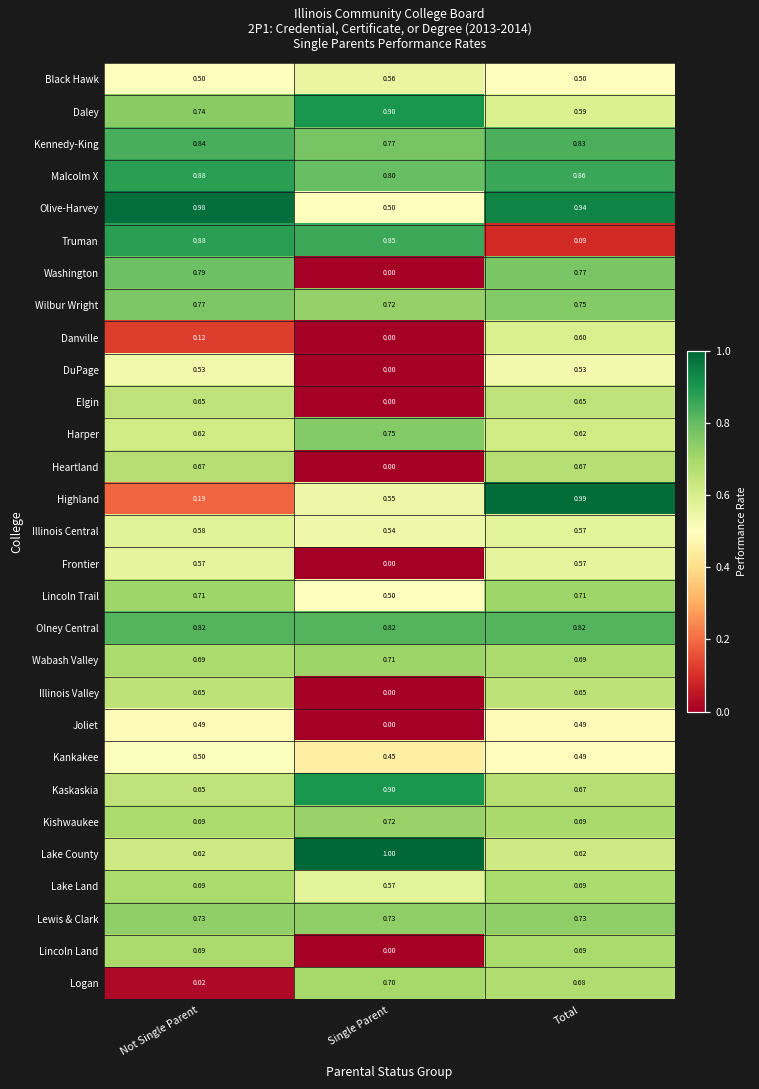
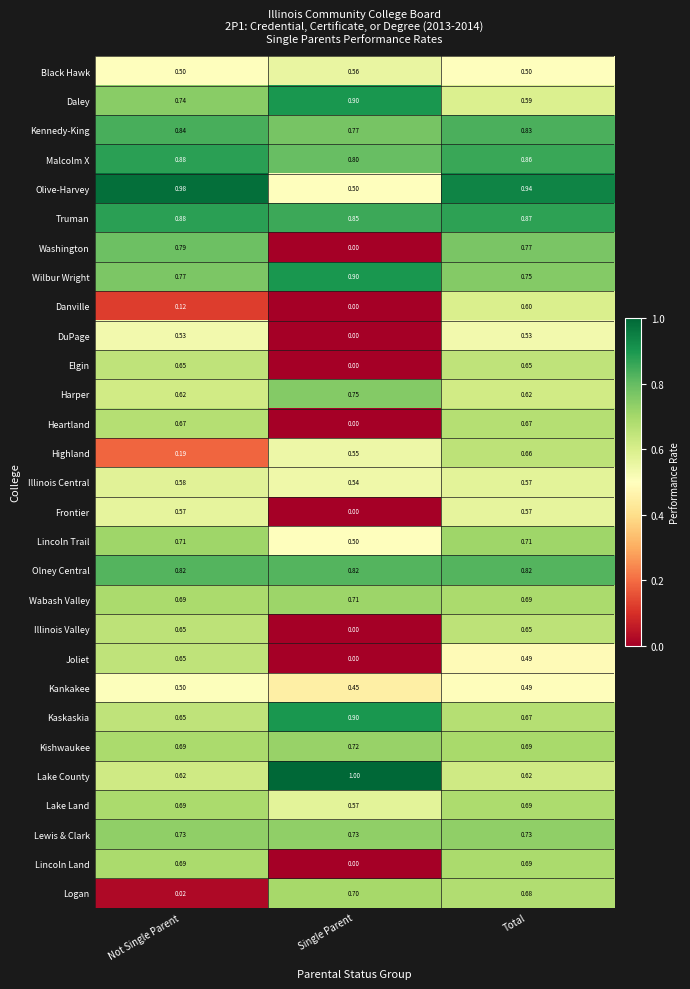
  {
    "Black Hawk": {
      "Not Single Parent": 0.50,
      "Single Parent": 0.56,
      "Total": 0.50
    },
    "Daley": {
      "Not Single Parent": 0.74,
      "Single Parent": 0.90,
      "Total": 0.59
    },
    "Kennedy-King": {
      "Not Single Parent": 0.84,
      "Single Parent": 0.77,
      "Total": 0.83
    },
    "Malcolm X": {
      "Not Single Parent": 0.88,
      "Single Parent": 0.80,
      "Total": 0.86
    },
    "Olive-Harvey": {
      "Not Single Parent": 0.98,
      "Single Parent": 0.50,
      "Total": 0.94
    },
    "Truman": {
      "Not Single Parent": 0.88,
      "Single Parent": 0.85,
-     "Total": 0.09
+     "Total": 0.87
    },
    "Washington": {
      "Not Single Parent": 0.79,
      "Single Parent": 0.00,
      "Total": 0.77
    },
    "Wilbur Wright": {
      "Not Single Parent": 0.77,
-     "Single Parent": 0.72,
+     "Single Parent": 0.90,
      "Total": 0.75
    },
    "Danville": {
      "Not Single Parent": 0.12,
      "Single Parent": 0.00,
      "Total": 0.60
    },
    "DuPage": {
      "Not Single Parent": 0.53,
      "Single Parent": 0.00,
      "Total": 0.53
    },
    "Elgin": {
      "Not Single Parent": 0.65,
      "Single Parent": 0.00,
      "Total": 0.65
    },
    "Harper": {
      "Not Single Parent": 0.62,
      "Single Parent": 0.75,
      "Total": 0.62
    },
    "Heartland": {
      "Not Single Parent": 0.67,
      "Single Parent": 0.00,
      "Total": 0.67
    },
    "Highland": {
      "Not Single Parent": 0.19,
      "Single Parent": 0.55,
-     "Total": 0.99
+     "Total": 0.66
    },
    "Illinois Central": {
      "Not Single Parent": 0.58,
      "Single Parent": 0.54,
      "Total": 0.57
    },
    "Frontier": {
      "Not Single Parent": 0.57,
      "Single Parent": 0.00,
      "Total": 0.57
    },
    "Lincoln Trail": {
      "Not Single Parent": 0.71,
      "Single Parent": 0.50,
      "Total": 0.71
    },
    "Olney Central": {
      "Not Single Parent": 0.82,
      "Single Parent": 0.82,
      "Total": 0.82
    },
    "Wabash Valley": {
      "Not Single Parent": 0.69,
      "Single Parent": 0.71,
      "Total": 0.69
    },
    "Illinois Valley": {
      "Not Single Parent": 0.65,
      "Single Parent": 0.00,
      "Total": 0.65
    },
    "Joliet": {
-     "Not Single Parent": 0.49,
+     "Not Single Parent": 0.65,
      "Single Parent": 0.00,
      "Total": 0.49
    },
    "Kankakee": {
      "Not Single Parent": 0.50,
      "Single Parent": 0.45,
      "Total": 0.49
    },
    "Kaskaskia": {
      "Not Single Parent": 0.65,
      "Single Parent": 0.90,
      "Total": 0.67
    },
    "Kishwaukee": {
      "Not Single Parent": 0.69,
      "Single Parent": 0.72,
      "Total": 0.69
    },
    "Lake County": {
      "Not Single Parent": 0.62,
      "Single Parent": 1.00,
      "Total": 0.62
    },
    "Lake Land": {
      "Not Single Parent": 0.69,
      "Single Parent": 0.57,
      "Total": 0.69
    },
    "Lewis & Clark": {
      "Not Single Parent": 0.73,
      "Single Parent": 0.73,
      "Total": 0.73
    },
    "Lincoln Land": {
      "Not Single Parent": 0.69,
      "Single Parent": 0.00,
      "Total": 0.69
    },
    "Logan": {
      "Not Single Parent": 0.02,
      "Single Parent": 0.70,
      "Total": 0.68
    }
  }
